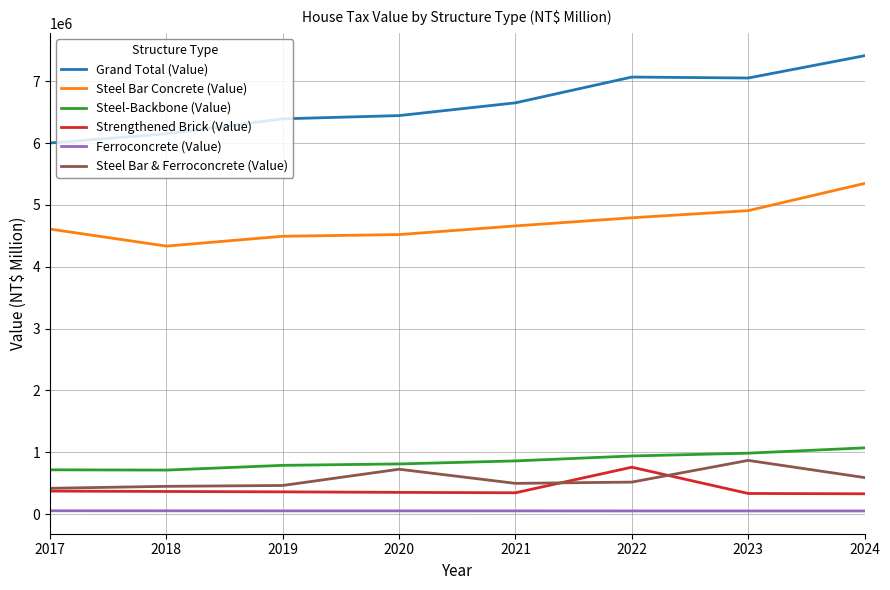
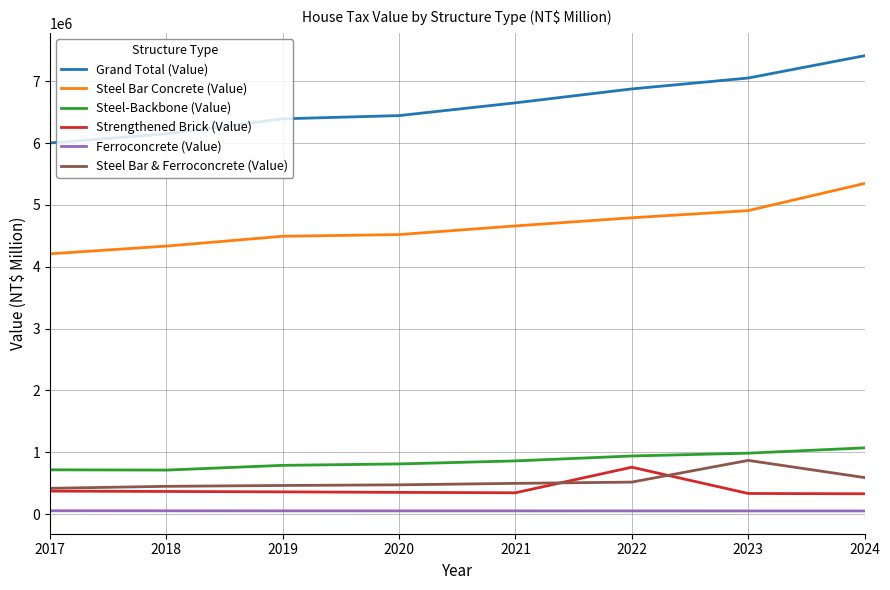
  {
    "Grand Total (Value)": {
      "2017": 6000000,
      "2020": 6400000,
      "2021": 6700000,
-     "2022": 7100000,
+     "2022": 6900000,
      "2023": 7100000,
      "2024": 7400000
    },
    "Steel Bar Concrete (Value)": {
-     "2017": 4600000,
+     "2017": 4200000,
      "2018": 4300000,
      "2019": 4500000,
      "2020": 4500000,
      "2021": 4700000,
      "2022": 4800000,
      "2023": 4900000,
      "2024": 5300000
    },
    "Steel-Backbone (Value)": {
      "2017": 700000,
      "2018": 700000,
      "2019": 800000,
      "2020": 800000,
      "2021": 900000,
      "2022": 900000,
      "2023": 1000000,
      "2024": 1100000
    },
    "Strengthened Brick (Value)": {
      "2017": 400000,
      "2018": 400000,
      "2019": 400000,
      "2020": 400000,
      "2021": 300000,
      "2022": 800000,
      "2023": 300000,
      "2024": 300000
    },
    "Ferroconcrete (Value)": {
      "2017": 100000,
      "2018": 100000,
      "2019": 100000,
      "2020": 100000,
      "2021": 100000,
      "2022": 0,
      "2023": 0,
      "2024": 0
    },
    "Steel Bar & Ferroconcrete (Value)": {
      "2017": 400000,
      "2018": 400000,
      "2019": 500000,
-     "2020": 700000,
+     "2020": 500000,
      "2021": 500000,
      "2022": 500000,
      "2023": 900000,
      "2024": 600000
    }
  }
